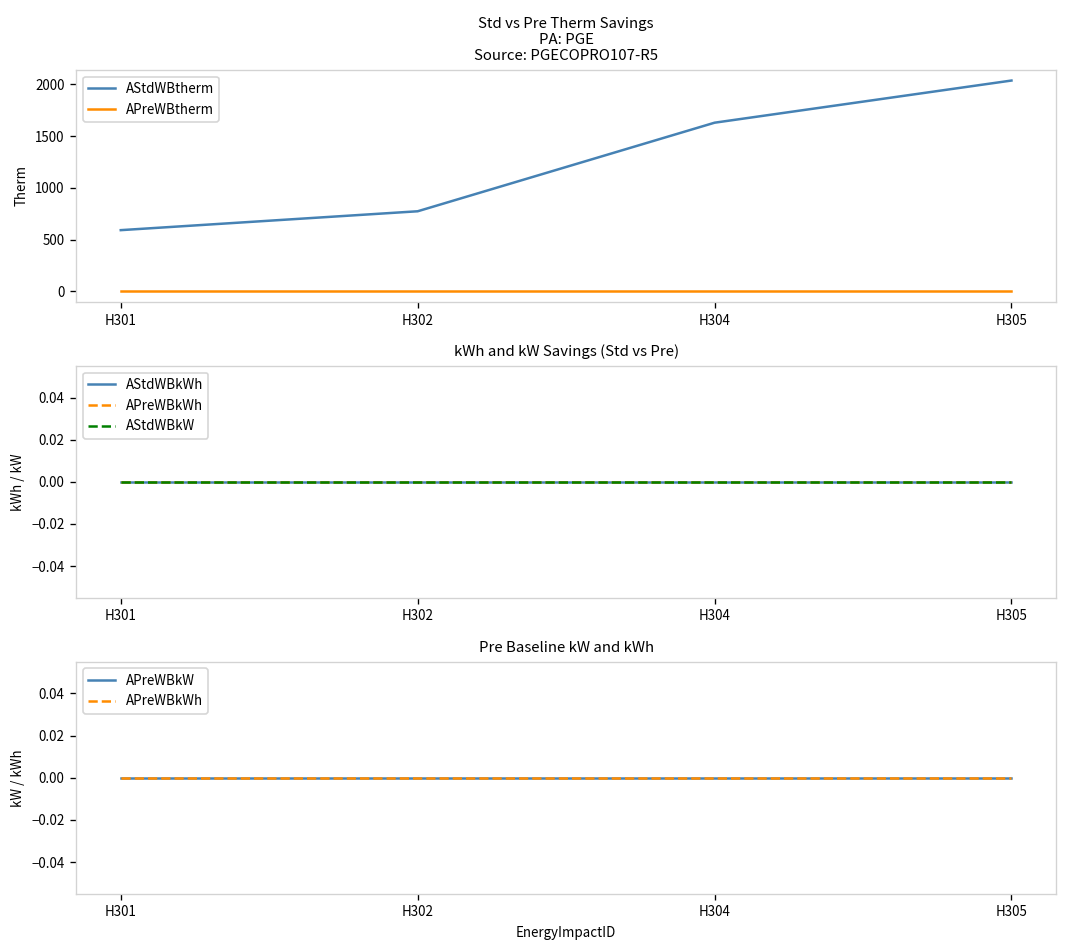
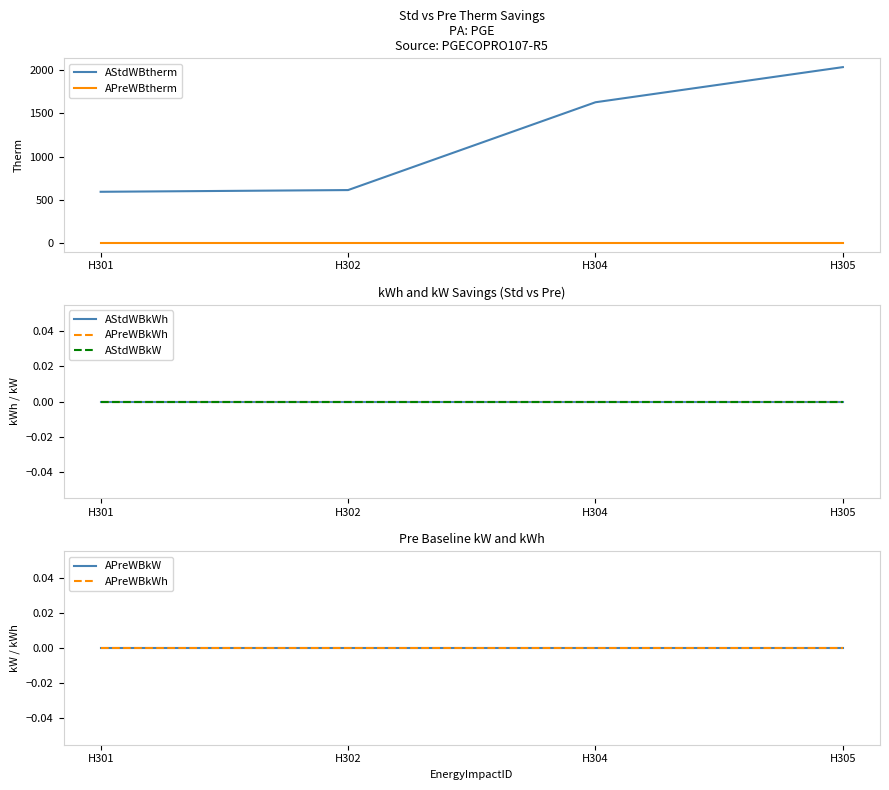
  {
    "Std vs Pre Therm Savings PA: PGE Source: PGECOPRO107-R5": {
      "AStdWBtherm": {
        "H301": 600,
-       "H302": 800,
+       "H302": 600,
        "H304": 1600,
        "H305": 2000
      },
      "APreWBtherm": {
        "H301": 0,
        "H302": 0,
        "H304": 0,
        "H305": 0
      }
    },
    "kWh and kW Savings (Std vs Pre)": {
      "H301": 0.000,
      "H302": 0.000,
      "H304": 0.000,
      "H305": 0.000
    },
    "Pre Baseline kW and kWh": {
      "H301": 0.000,
      "H302": 0.000,
      "H304": 0.000,
      "H305": 0.000
    }
  }
